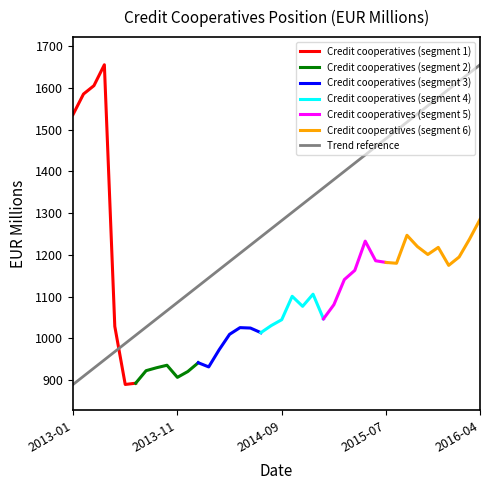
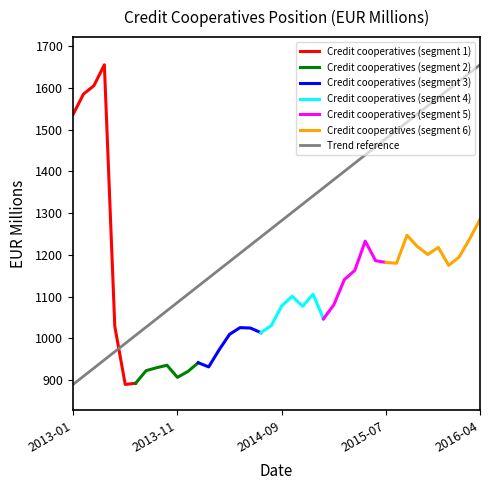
  {
    "Credit cooperatives (segment 1)": {
      "2013-01": 1540
    },
    "Credit cooperatives (segment 2)": {
      "2013-11": 910
    },
    "Credit cooperatives (segment 4)": {
-     "2014-09": 1050
+     "2014-09": 1080
    },
    "Credit cooperatives (segment 6)": {
      "2016-04": 1290
    },
    "Trend reference": {
      "2013-01": 890,
      "2013-11": 1090,
      "2014-09": 1280,
      "2016-04": 1660
    }
  }
